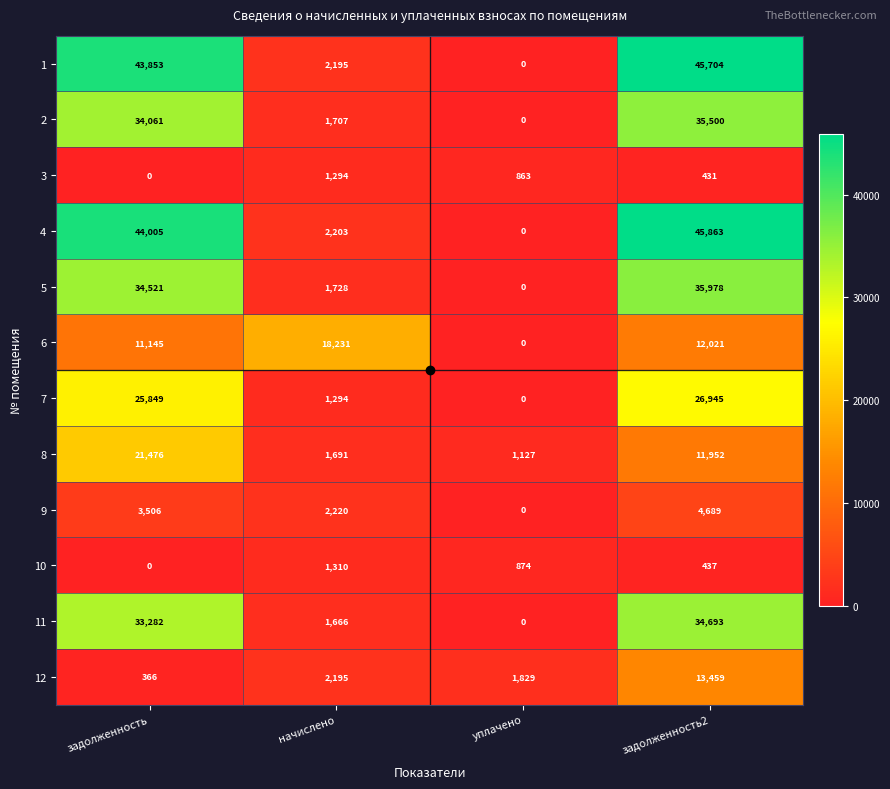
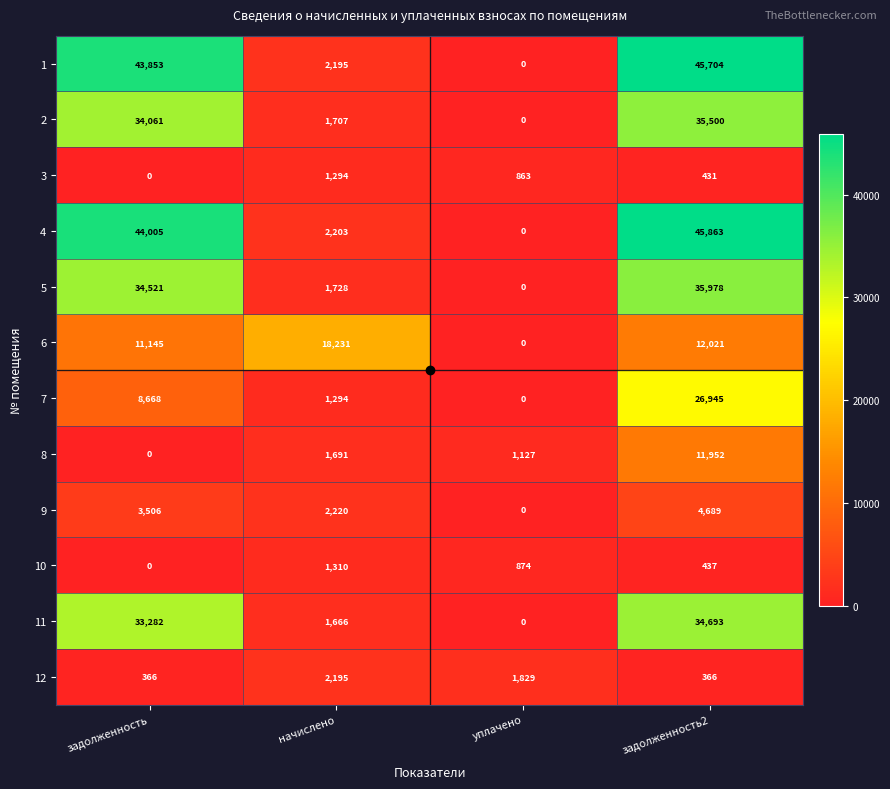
  {
    "1": {
      "задолженность": "43,853",
      "начислено": "2,195",
      "уплачено": "0",
      "задолженность2": "45,704"
    },
    "2": {
      "задолженность": "34,061",
      "начислено": "1,707",
      "уплачено": "0",
      "задолженность2": "35,500"
    },
    "3": {
      "задолженность": "0",
      "начислено": "1,294",
      "уплачено": "863",
      "задолженность2": "431"
    },
    "4": {
      "задолженность": "44,005",
      "начислено": "2,203",
      "уплачено": "0",
      "задолженность2": "45,863"
    },
    "5": {
      "задолженность": "34,521",
      "начислено": "1,728",
      "уплачено": "0",
      "задолженность2": "35,978"
    },
    "6": {
      "задолженность": "11,145",
      "начислено": "18,231",
      "уплачено": "0",
      "задолженность2": "12,021"
    },
    "7": {
-     "задолженность": "25,849",
+     "задолженность": "8,668",
      "начислено": "1,294",
      "уплачено": "0",
      "задолженность2": "26,945"
    },
    "8": {
-     "задолженность": "21,476",
+     "задолженность": "0",
      "начислено": "1,691",
      "уплачено": "1,127",
      "задолженность2": "11,952"
    },
    "9": {
      "задолженность": "3,506",
      "начислено": "2,220",
      "уплачено": "0",
      "задолженность2": "4,689"
    },
    "10": {
      "задолженность": "0",
      "начислено": "1,310",
      "уплачено": "874",
      "задолженность2": "437"
    },
    "11": {
      "задолженность": "33,282",
      "начислено": "1,666",
      "уплачено": "0",
      "задолженность2": "34,693"
    },
    "12": {
      "задолженность": "366",
      "начислено": "2,195",
      "уплачено": "1,829",
-     "задолженность2": "13,459"
+     "задолженность2": "366"
    }
  }
